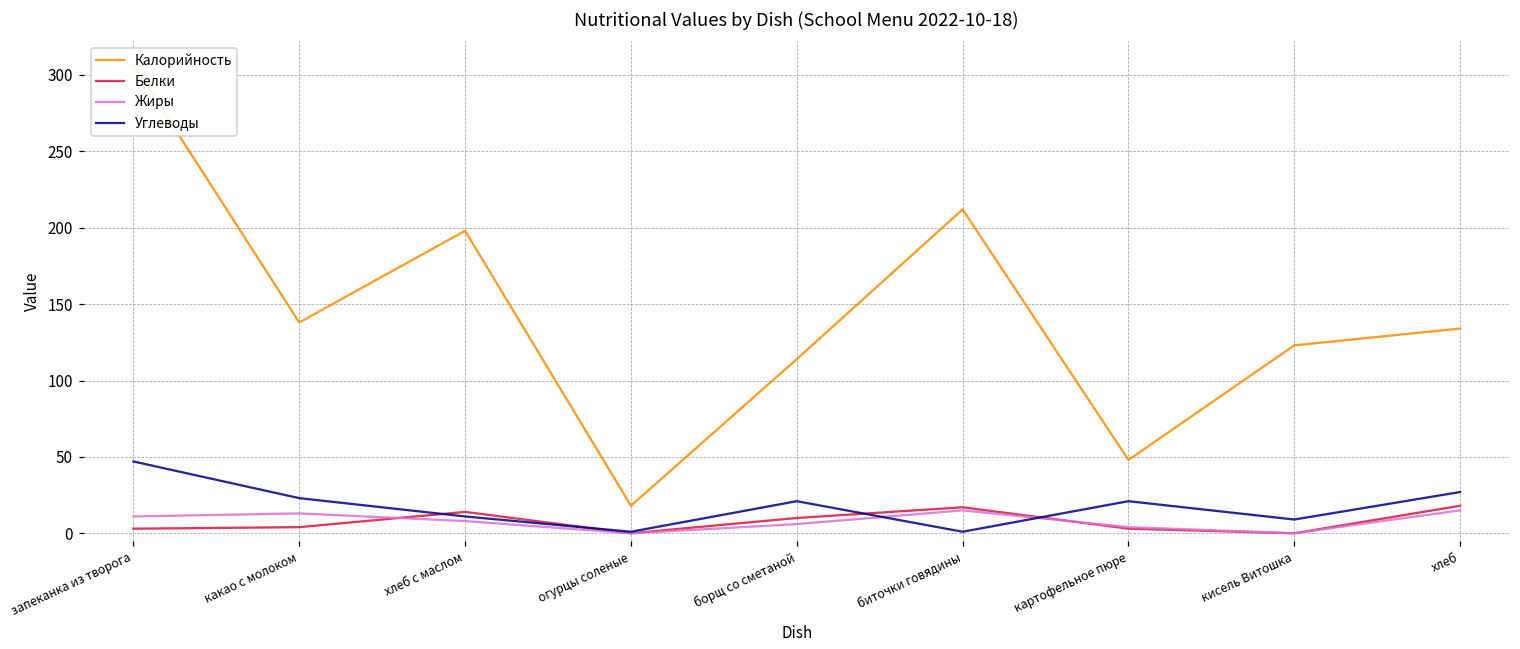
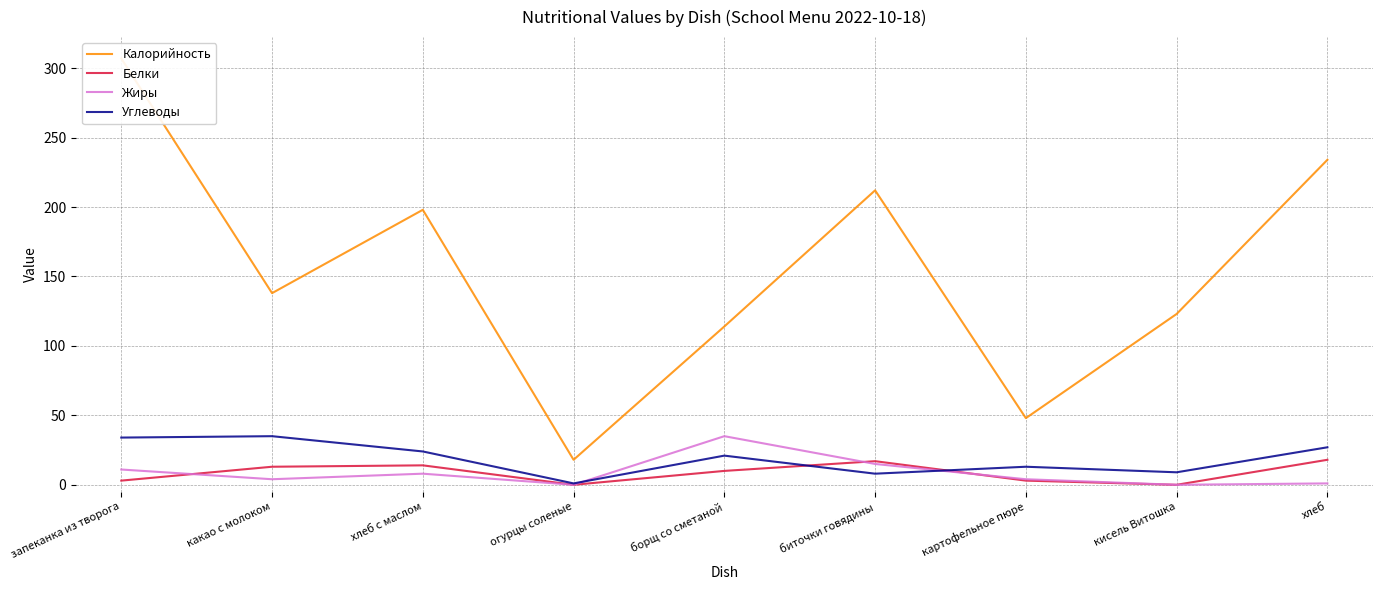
  {
    "Калорийность": {
      "какао с молоком": 138,
      "хлеб с маслом": 198,
      "огурцы соленые": 18,
      "борщ со сметаной": 114,
      "биточки говядины": 212,
      "картофельное пюре": 48,
      "кисель Витошка": 123,
-     "хлеб": 134
+     "хлеб": 234
    },
    "Белки": {
      "запеканка из творога": 3,
-     "какао с молоком": 4,
+     "какао с молоком": 13,
      "хлеб с маслом": 14,
      "борщ со сметаной": 10,
      "биточки говядины": 17,
      "хлеб": 18
    },
    "Жиры": {
      "запеканка из творога": 11,
-     "какао с молоком": 13,
+     "какао с молоком": 4,
      "хлеб с маслом": 8,
-     "борщ со сметаной": 6,
+     "борщ со сметаной": 35,
      "биточки говядины": 15,
-     "хлеб": 15
+     "хлеб": 1
    },
    "Углеводы": {
-     "запеканка из творога": 47,
-     "какао с молоком": 23,
-     "хлеб с маслом": 11,
+     "запеканка из творога": 34,
+     "какао с молоком": 35,
+     "хлеб с маслом": 24,
      "борщ со сметаной": 21,
-     "биточки говядины": 1,
-     "картофельное пюре": 21,
+     "биточки говядины": 8,
+     "картофельное пюре": 13,
      "кисель Витошка": 9,
      "хлеб": 27
    }
  }
